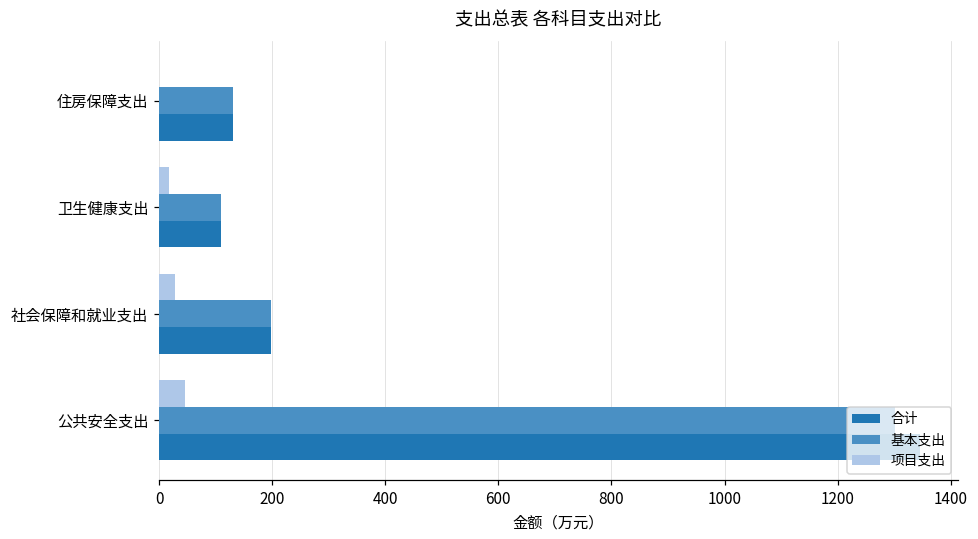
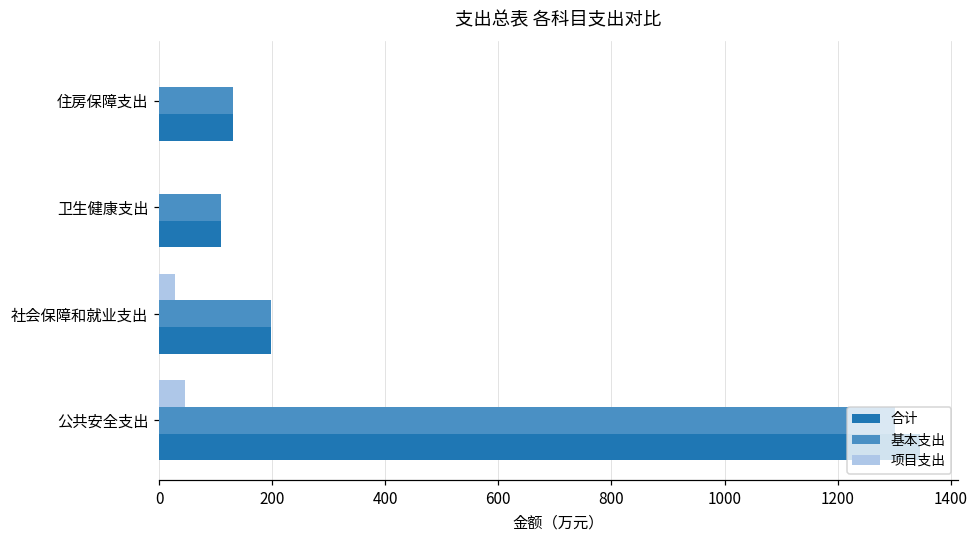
  {
    "项目支出": {
      "住房保障支出": 0,
-     "卫生健康支出": 20,
+     "卫生健康支出": 0,
      "社会保障和就业支出": 30,
      "公共安全支出": 50
    }
  }
